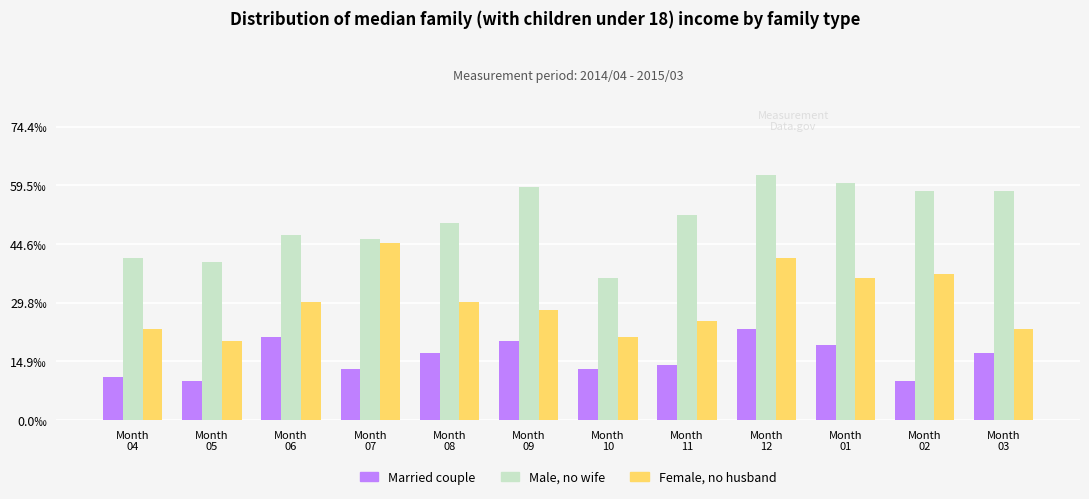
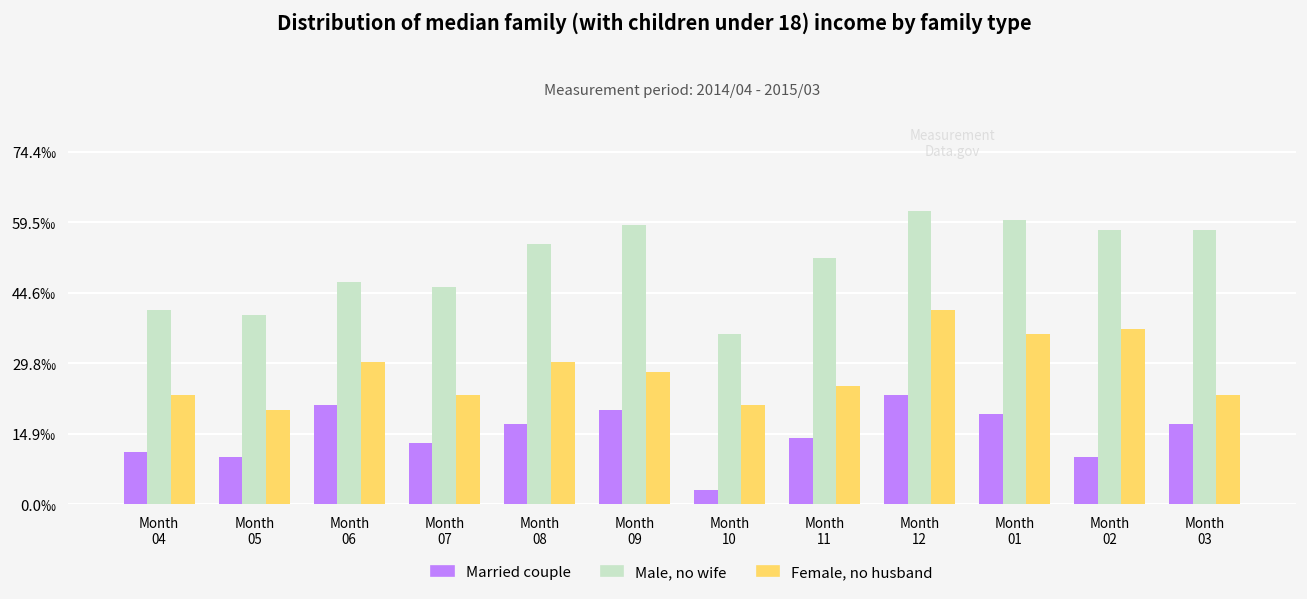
  {
    "Married couple": {
      "Month 04": "11‰",
      "Month 05": "10‰",
      "Month 06": "21‰",
      "Month 07": "13‰",
      "Month 08": "17‰",
      "Month 09": "20‰",
-     "Month 10": "13‰",
+     "Month 10": "3‰",
      "Month 11": "14‰",
      "Month 12": "23‰",
      "Month 01": "19‰",
      "Month 02": "10‰",
      "Month 03": "17‰"
    },
    "Male, no wife": {
      "Month 04": "41‰",
      "Month 05": "40‰",
      "Month 06": "47‰",
      "Month 07": "46‰",
-     "Month 08": "50‰",
+     "Month 08": "55‰",
      "Month 09": "59‰",
      "Month 10": "36‰",
      "Month 11": "52‰",
      "Month 12": "62‰",
      "Month 01": "60‰",
      "Month 02": "58‰",
      "Month 03": "58‰"
    },
    "Female, no husband": {
      "Month 04": "23‰",
      "Month 05": "20‰",
      "Month 06": "30‰",
-     "Month 07": "45‰",
+     "Month 07": "23‰",
      "Month 08": "30‰",
      "Month 09": "28‰",
      "Month 10": "21‰",
      "Month 11": "25‰",
      "Month 12": "41‰",
      "Month 01": "36‰",
      "Month 02": "37‰",
      "Month 03": "23‰"
    }
  }
